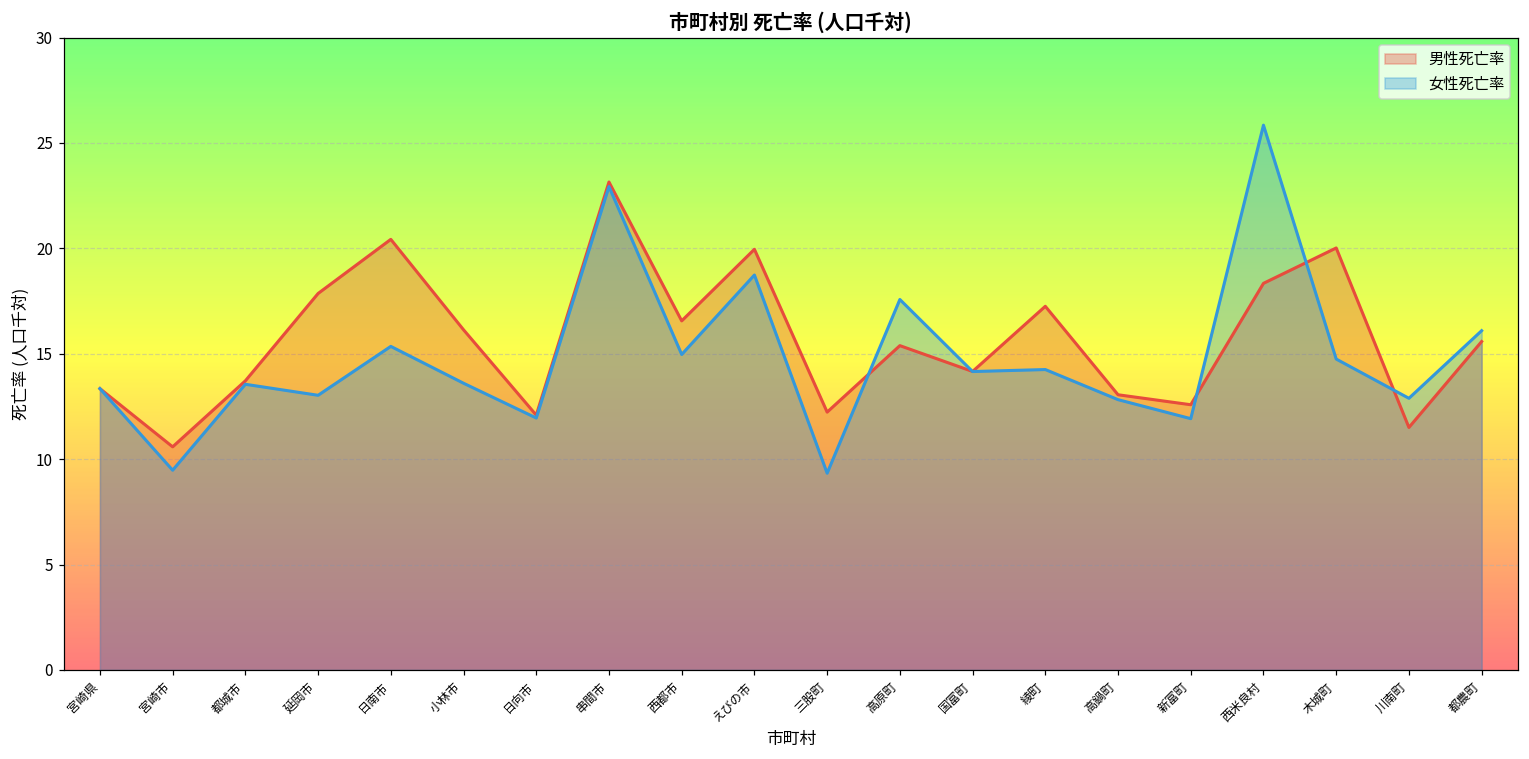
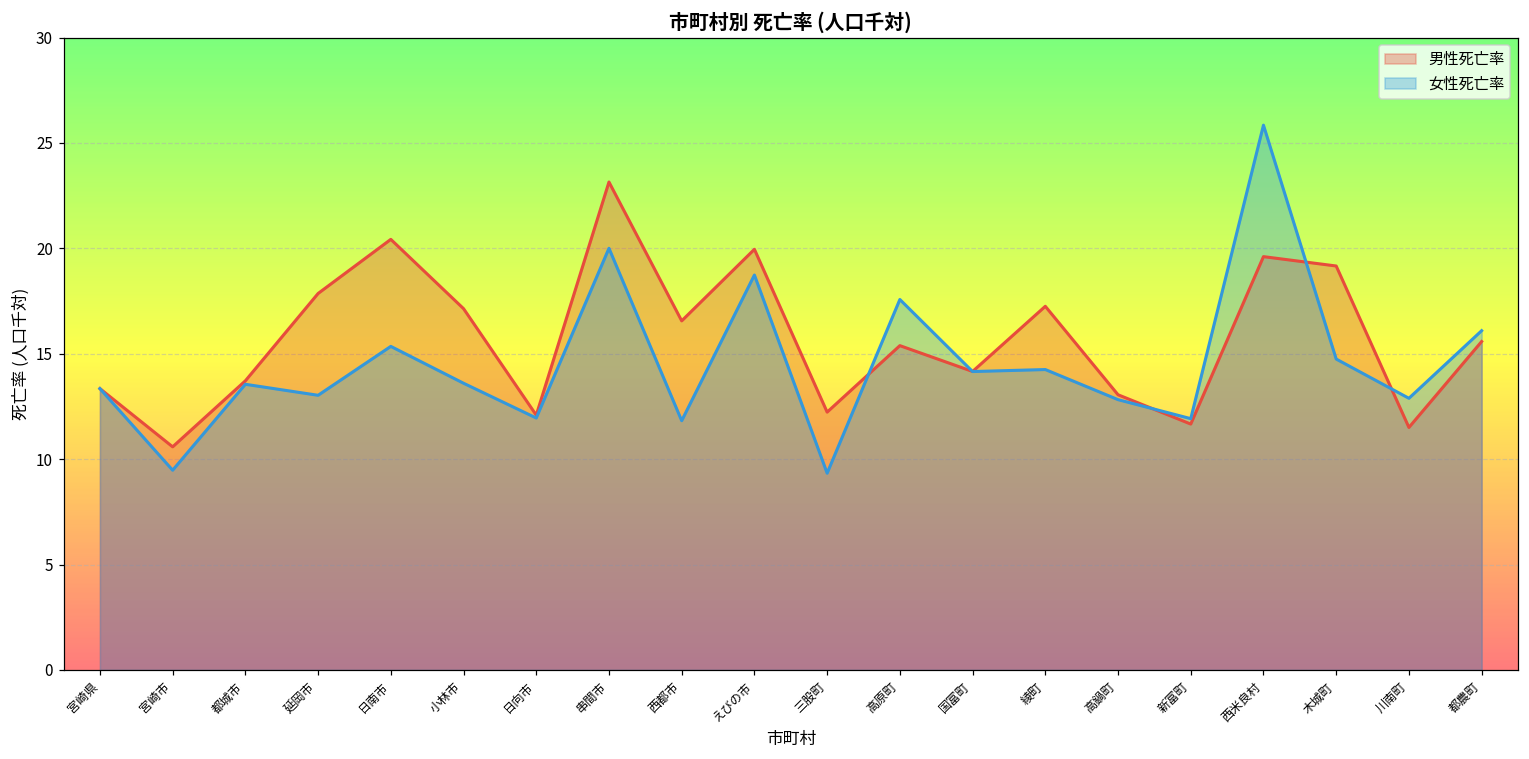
  {
    "男性死亡率": {
      "宮崎市": 10.6,
      "都城市": 13.7,
      "延岡市": 17.9,
      "日南市": 20.4,
-     "小林市": 16.1,
+     "小林市": 17.1,
      "日向市": 12.1,
      "串間市": 23.1,
      "西都市": 16.6,
      "えびの市": 20.0,
      "三股町": 12.2,
      "高原町": 15.4,
      "綾町": 17.3,
      "高鍋町": 13.1,
-     "新富町": 12.6,
-     "西米良村": 18.3,
-     "木城町": 20.0,
+     "新富町": 11.7,
+     "西米良村": 19.6,
+     "木城町": 19.2,
      "川南町": 11.5,
      "都農町": 15.6
    },
    "女性死亡率": {
      "宮崎市": 9.5,
      "都城市": 13.6,
      "延岡市": 13.0,
      "日南市": 15.3,
      "小林市": 13.6,
      "日向市": 12.0,
-     "串間市": 22.9,
-     "西都市": 15.0,
+     "串間市": 20.0,
+     "西都市": 11.8,
      "えびの市": 18.7,
      "三股町": 9.3,
      "高原町": 17.6,
      "綾町": 14.3,
      "高鍋町": 12.8,
      "新富町": 11.9,
      "西米良村": 25.8,
      "木城町": 14.7,
      "川南町": 12.9,
      "都農町": 16.1
    }
  }
